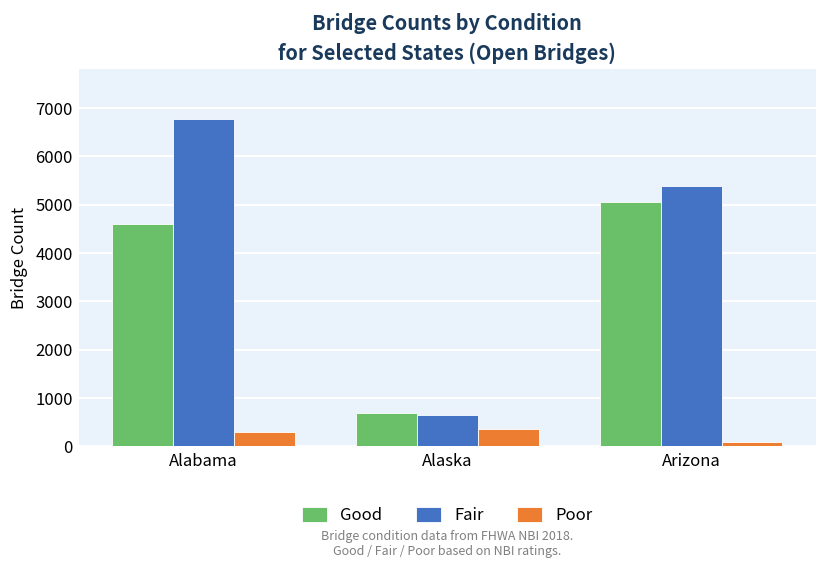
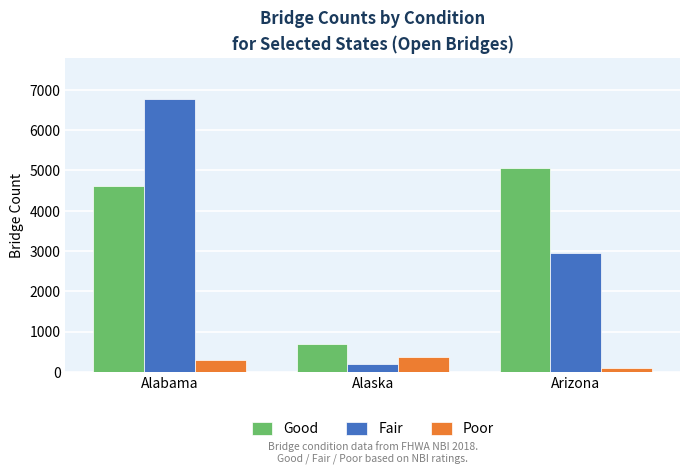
  {
    "Good": {
      "Alabama": 4600,
      "Alaska": 700,
      "Arizona": 5100
    },
    "Fair": {
      "Alabama": 6800,
-     "Alaska": 700,
-     "Arizona": 5400
+     "Alaska": 200,
+     "Arizona": 2900
    },
    "Poor": {
      "Alabama": 300,
      "Alaska": 400,
      "Arizona": 100
    }
  }
